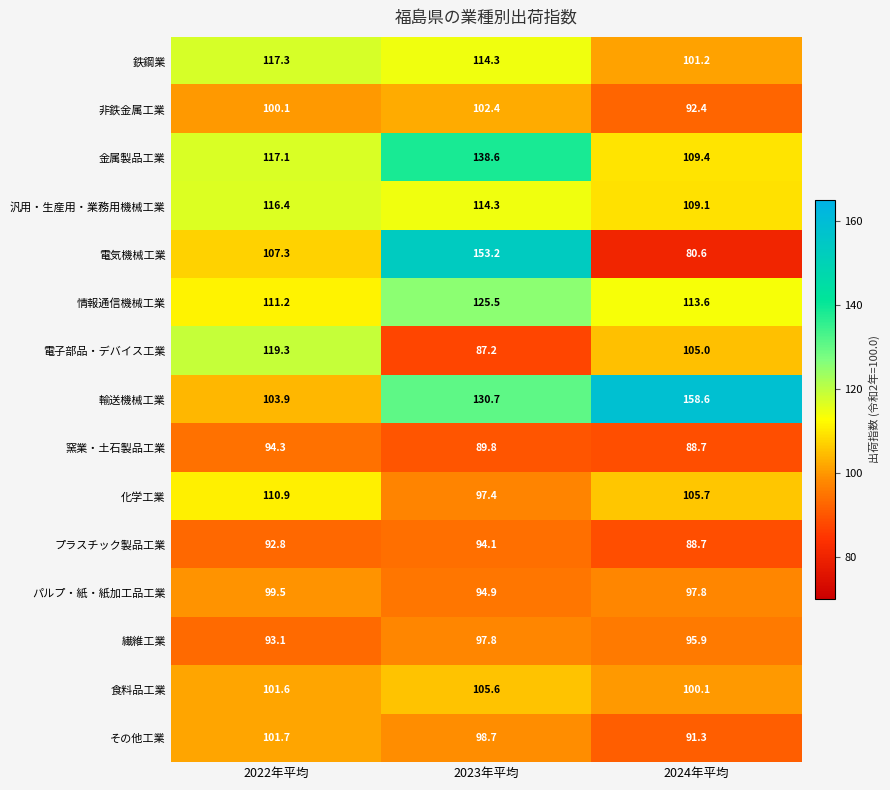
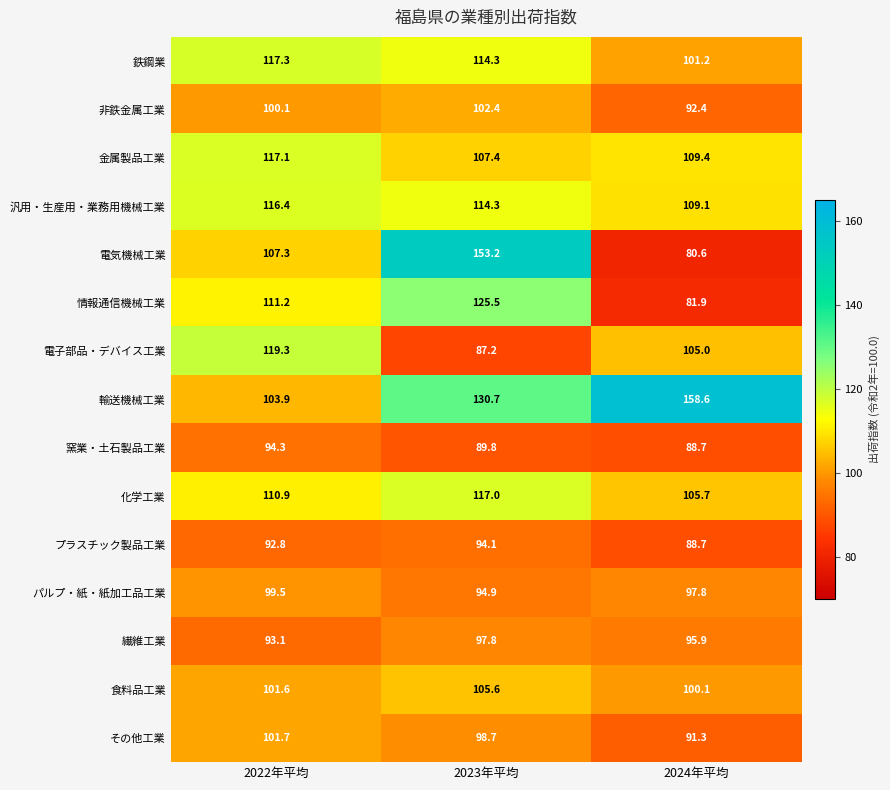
  {
    "鉄鋼業": {
      "2022年平均": 117.3,
      "2023年平均": 114.3,
      "2024年平均": 101.2
    },
    "非鉄金属工業": {
      "2022年平均": 100.1,
      "2023年平均": 102.4,
      "2024年平均": 92.4
    },
    "金属製品工業": {
      "2022年平均": 117.1,
-     "2023年平均": 138.6,
+     "2023年平均": 107.4,
      "2024年平均": 109.4
    },
    "汎用・生産用・業務用機械工業": {
      "2022年平均": 116.4,
      "2023年平均": 114.3,
      "2024年平均": 109.1
    },
    "電気機械工業": {
      "2022年平均": 107.3,
      "2023年平均": 153.2,
      "2024年平均": 80.6
    },
    "情報通信機械工業": {
      "2022年平均": 111.2,
      "2023年平均": 125.5,
-     "2024年平均": 113.6
+     "2024年平均": 81.9
    },
    "電子部品・デバイス工業": {
      "2022年平均": 119.3,
      "2023年平均": 87.2,
      "2024年平均": 105.0
    },
    "輸送機械工業": {
      "2022年平均": 103.9,
      "2023年平均": 130.7,
      "2024年平均": 158.6
    },
    "窯業・土石製品工業": {
      "2022年平均": 94.3,
      "2023年平均": 89.8,
      "2024年平均": 88.7
    },
    "化学工業": {
      "2022年平均": 110.9,
-     "2023年平均": 97.4,
+     "2023年平均": 117.0,
      "2024年平均": 105.7
    },
    "プラスチック製品工業": {
      "2022年平均": 92.8,
      "2023年平均": 94.1,
      "2024年平均": 88.7
    },
    "パルプ・紙・紙加工品工業": {
      "2022年平均": 99.5,
      "2023年平均": 94.9,
      "2024年平均": 97.8
    },
    "繊維工業": {
      "2022年平均": 93.1,
      "2023年平均": 97.8,
      "2024年平均": 95.9
    },
    "食料品工業": {
      "2022年平均": 101.6,
      "2023年平均": 105.6,
      "2024年平均": 100.1
    },
    "その他工業": {
      "2022年平均": 101.7,
      "2023年平均": 98.7,
      "2024年平均": 91.3
    }
  }
